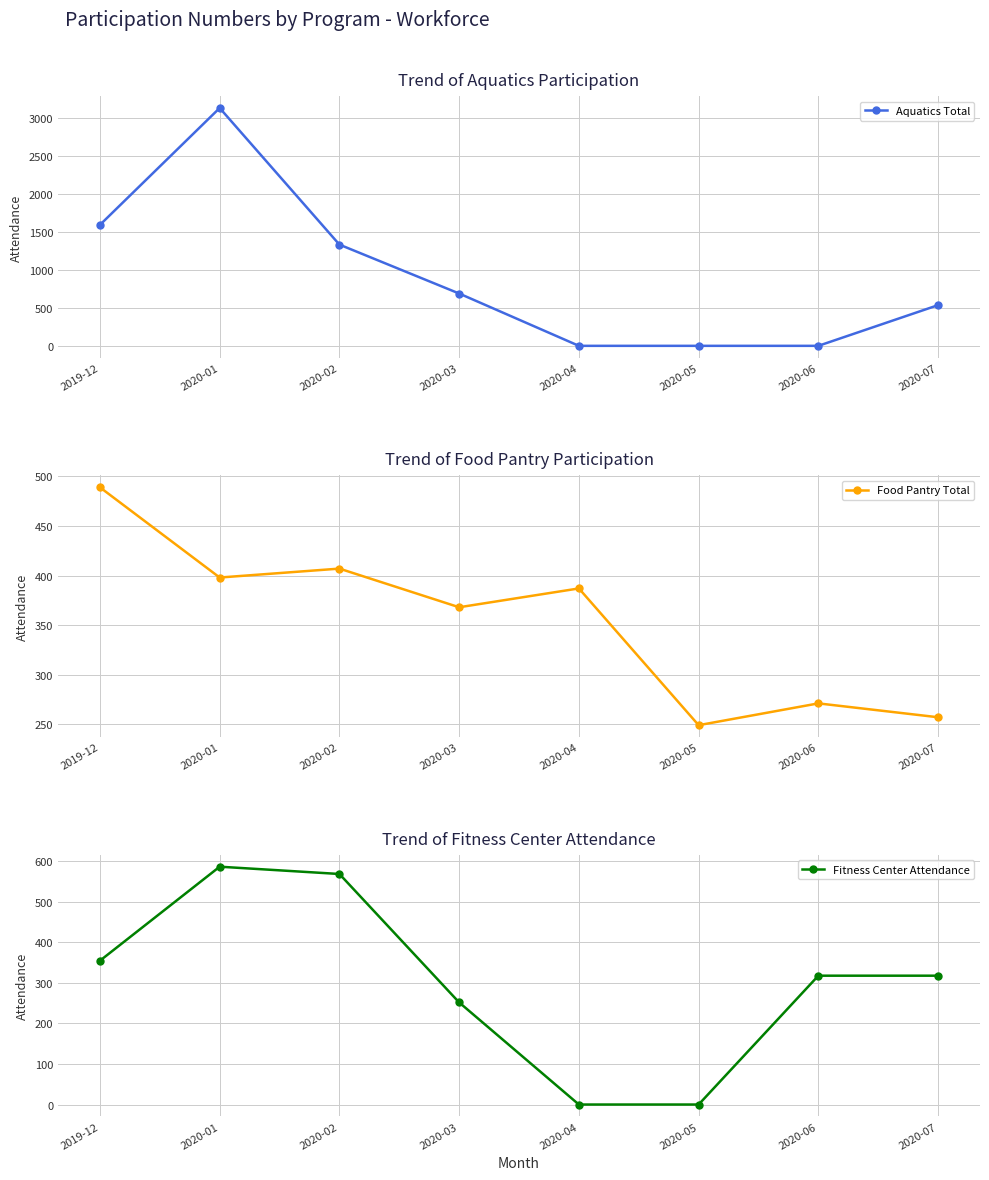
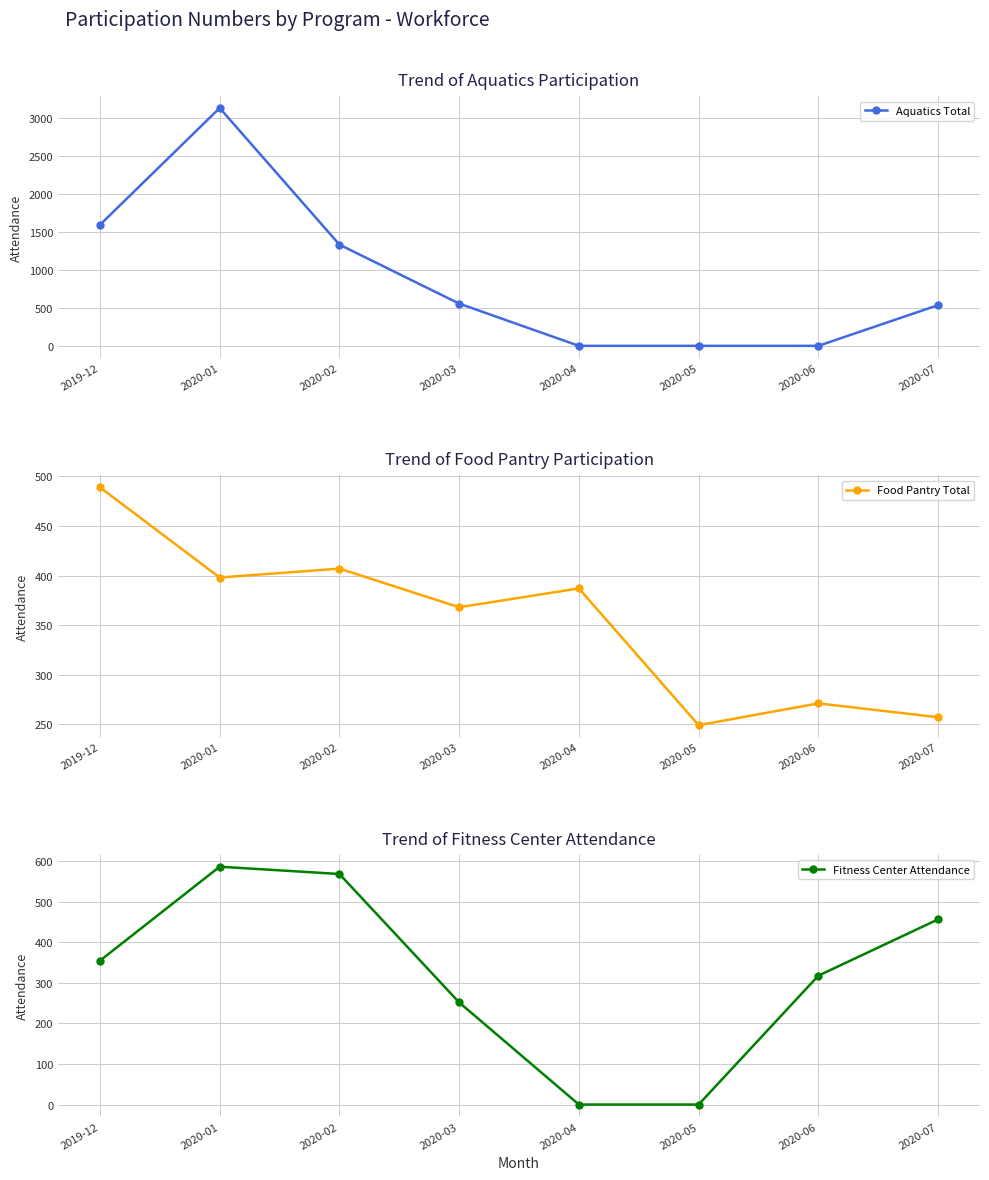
  {
    "Trend of Aquatics Participation": {
      "2019-12": 1600,
      "2020-01": 3100,
      "2020-02": 1300,
-     "2020-03": 700,
+     "2020-03": 600,
      "2020-04": 0,
      "2020-05": 0,
      "2020-06": 0,
      "2020-07": 500
    },
    "Trend of Food Pantry Participation": {
      "2019-12": 490,
      "2020-01": 400,
      "2020-02": 410,
      "2020-03": 370,
      "2020-04": 390,
      "2020-05": 250,
      "2020-06": 270,
      "2020-07": 260
    },
    "Trend of Fitness Center Attendance": {
      "2019-12": 360,
      "2020-01": 590,
      "2020-02": 570,
      "2020-03": 250,
      "2020-04": 0,
      "2020-05": 0,
      "2020-06": 320,
-     "2020-07": 320
+     "2020-07": 460
    }
  }
